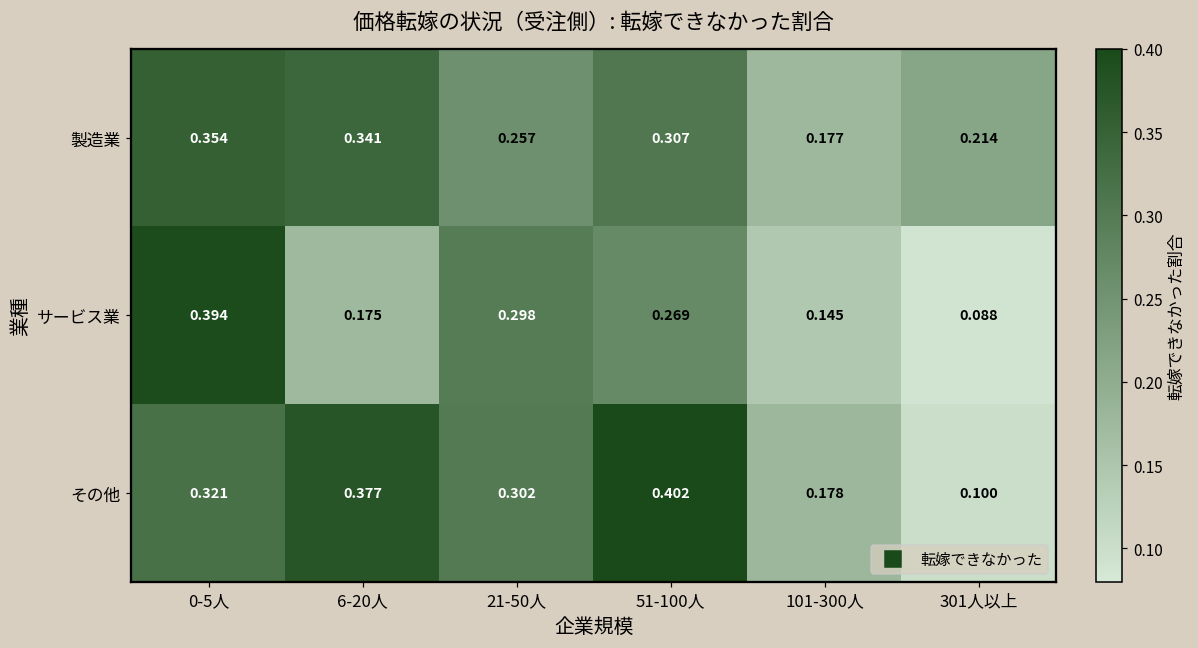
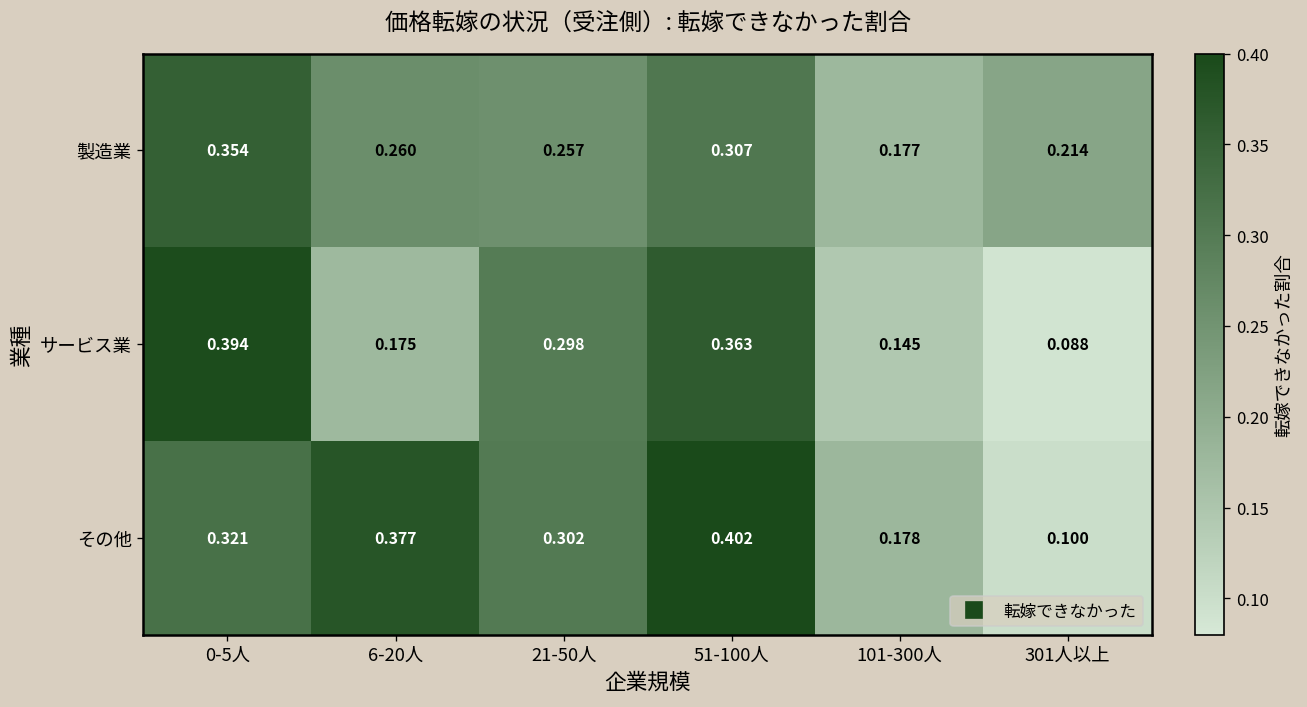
  {
    "製造業": {
      "0-5人": 0.354,
-     "6-20人": 0.341,
+     "6-20人": 0.260,
      "21-50人": 0.257,
      "51-100人": 0.307,
      "101-300人": 0.177,
      "301人以上": 0.214
    },
    "サービス業": {
      "0-5人": 0.394,
      "6-20人": 0.175,
      "21-50人": 0.298,
-     "51-100人": 0.269,
+     "51-100人": 0.363,
      "101-300人": 0.145,
      "301人以上": 0.088
    },
    "その他": {
      "0-5人": 0.321,
      "6-20人": 0.377,
      "21-50人": 0.302,
      "51-100人": 0.402,
      "101-300人": 0.178,
      "301人以上": 0.100
    }
  }
